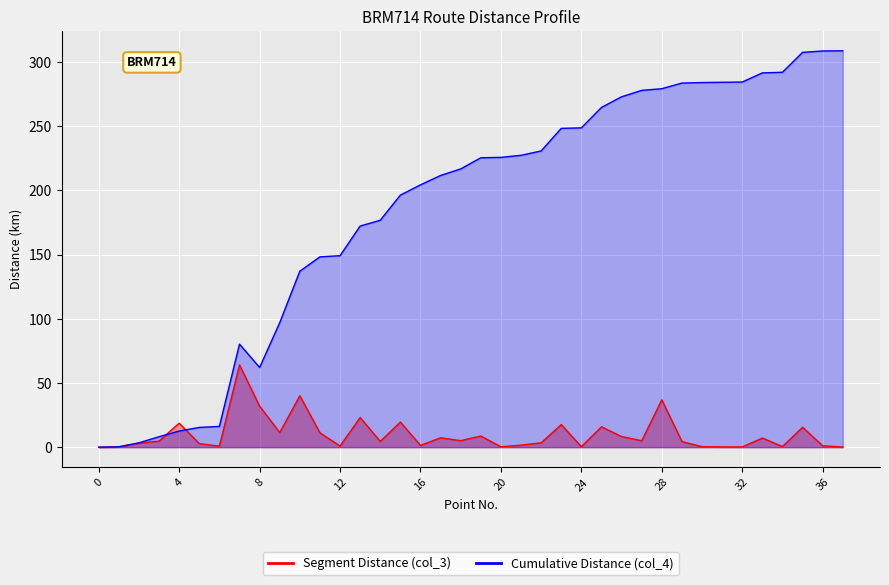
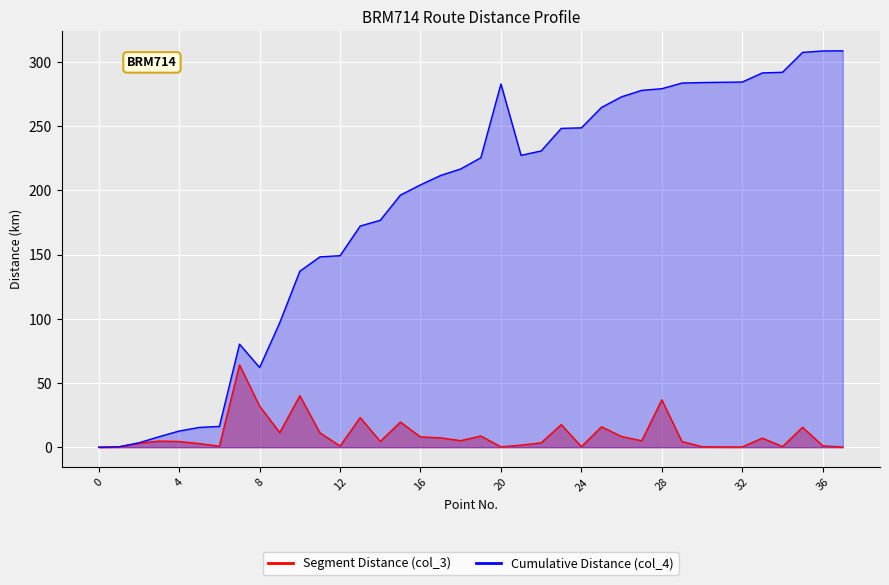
  {
    "Segment Distance (col_3)": {
-     "4": 19,
+     "4": 4,
      "8": 32,
      "12": 1,
-     "16": 1,
+     "16": 8,
      "20": 0,
      "24": 0,
      "28": 37,
      "32": 0,
      "36": 1
    },
    "Cumulative Distance (col_4)": {
      "4": 13,
      "8": 62,
      "12": 149,
      "16": 204,
-     "20": 226,
+     "20": 283,
      "24": 249,
      "28": 279,
      "32": 285,
      "36": 309
    }
  }
